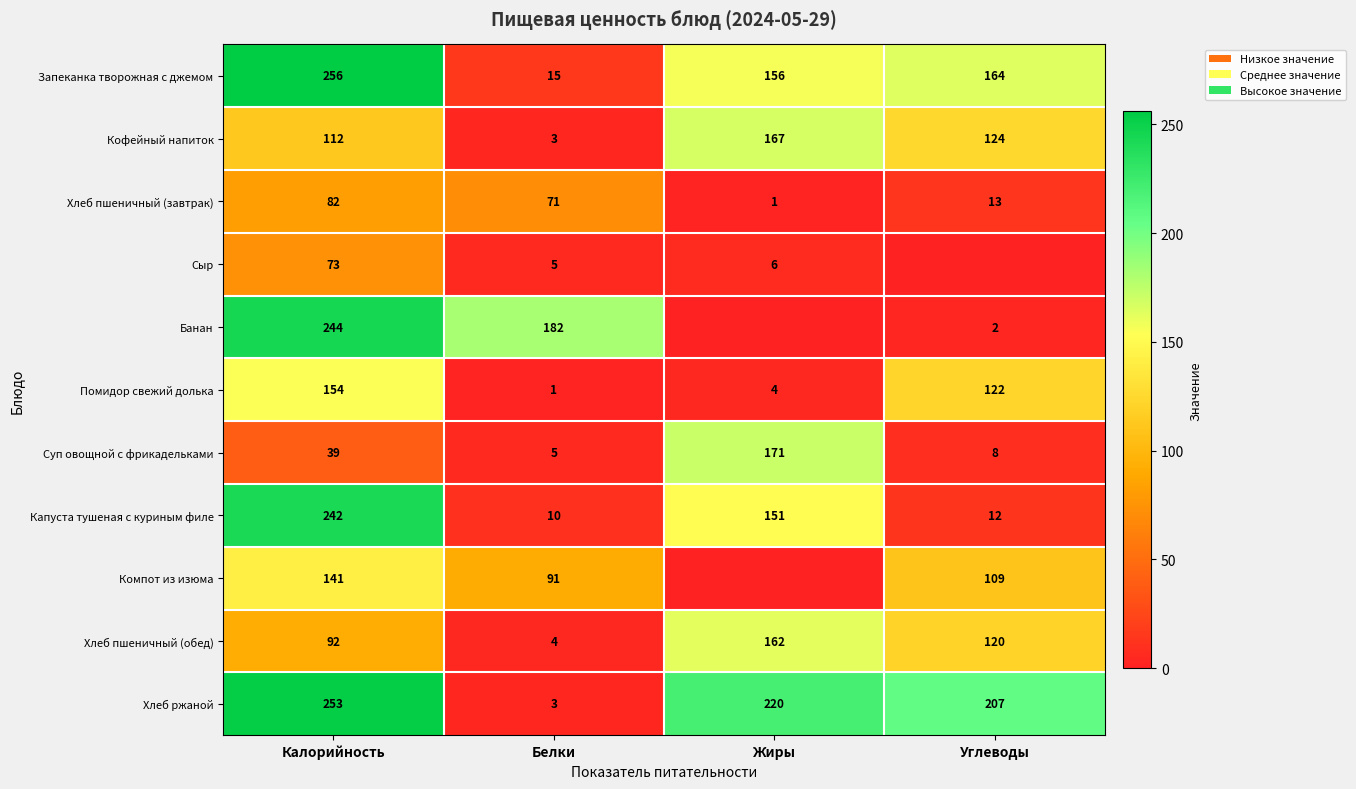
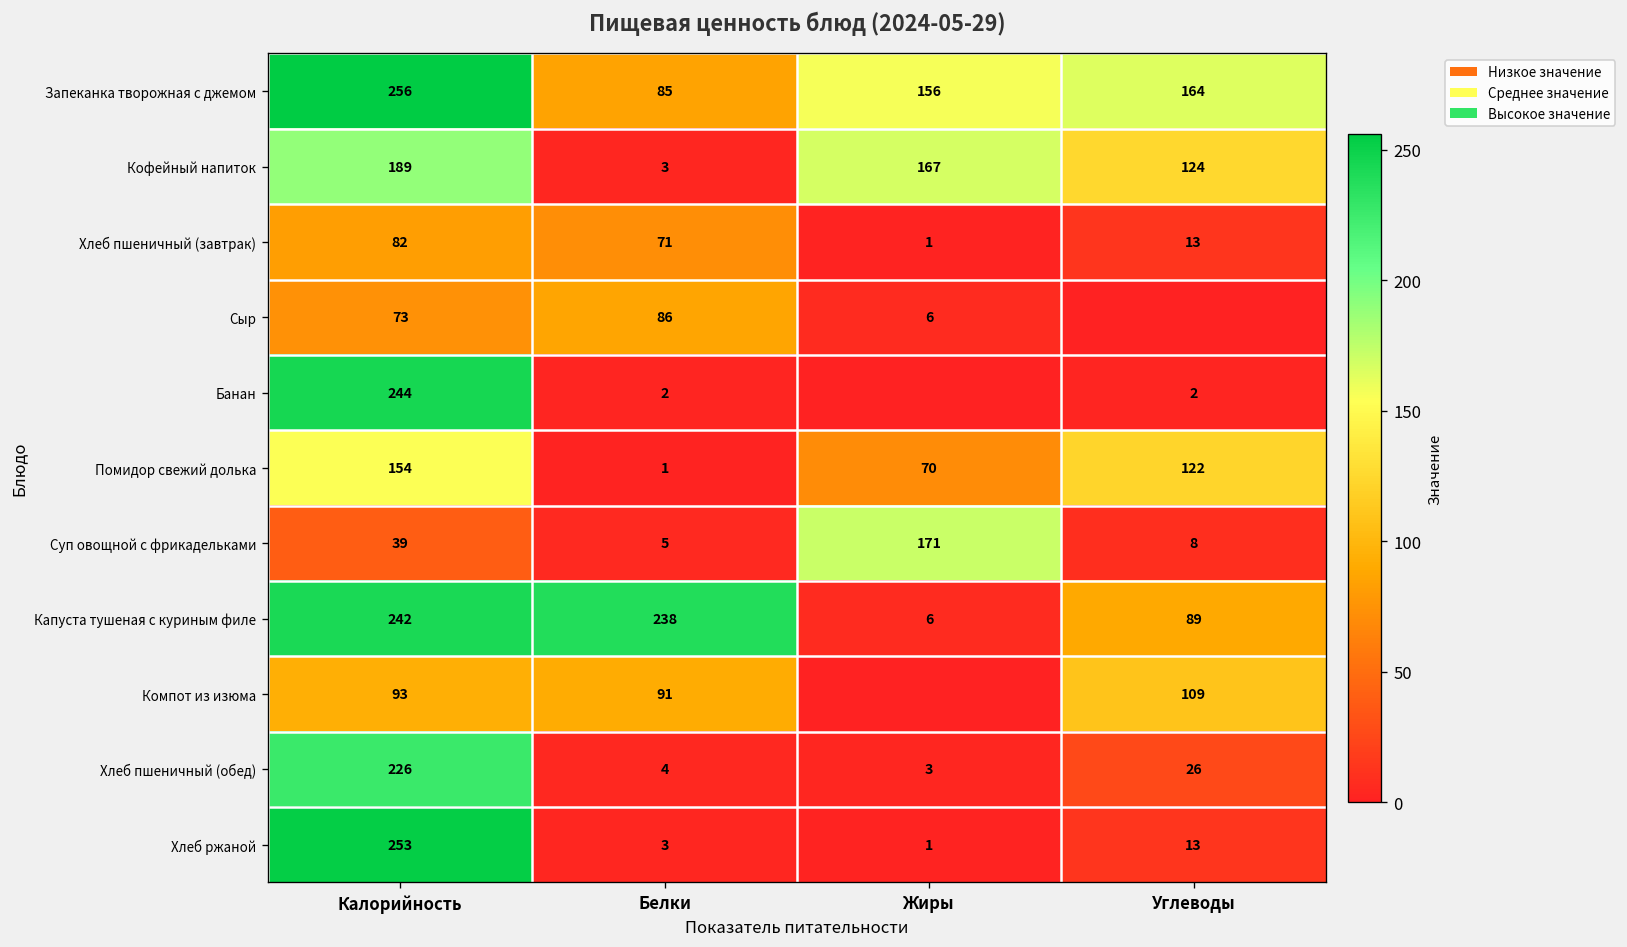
  {
    "Запеканка творожная с джемом": {
      "Калорийность": 256,
-     "Белки": 15,
+     "Белки": 85,
      "Жиры": 156,
      "Углеводы": 164
    },
    "Кофейный напиток": {
-     "Калорийность": 112,
+     "Калорийность": 189,
      "Белки": 3,
      "Жиры": 167,
      "Углеводы": 124
    },
    "Хлеб пшеничный (завтрак)": {
      "Калорийность": 82,
      "Белки": 71,
      "Жиры": 1,
      "Углеводы": 13
    },
    "Сыр": {
      "Калорийность": 73,
-     "Белки": 5,
+     "Белки": 86,
      "Жиры": 6
    },
    "Банан": {
      "Калорийность": 244,
-     "Белки": 182,
+     "Белки": 2,
      "Углеводы": 2
    },
    "Помидор свежий долька": {
      "Калорийность": 154,
      "Белки": 1,
-     "Жиры": 4,
+     "Жиры": 70,
      "Углеводы": 122
    },
    "Суп овощной с фрикадельками": {
      "Калорийность": 39,
      "Белки": 5,
      "Жиры": 171,
      "Углеводы": 8
    },
    "Капуста тушеная с куриным филе": {
      "Калорийность": 242,
-     "Белки": 10,
-     "Жиры": 151,
-     "Углеводы": 12
+     "Белки": 238,
+     "Жиры": 6,
+     "Углеводы": 89
    },
    "Компот из изюма": {
-     "Калорийность": 141,
+     "Калорийность": 93,
      "Белки": 91,
      "Углеводы": 109
    },
    "Хлеб пшеничный (обед)": {
-     "Калорийность": 92,
+     "Калорийность": 226,
      "Белки": 4,
-     "Жиры": 162,
-     "Углеводы": 120
+     "Жиры": 3,
+     "Углеводы": 26
    },
    "Хлеб ржаной": {
      "Калорийность": 253,
      "Белки": 3,
-     "Жиры": 220,
-     "Углеводы": 207
+     "Жиры": 1,
+     "Углеводы": 13
    }
  }
